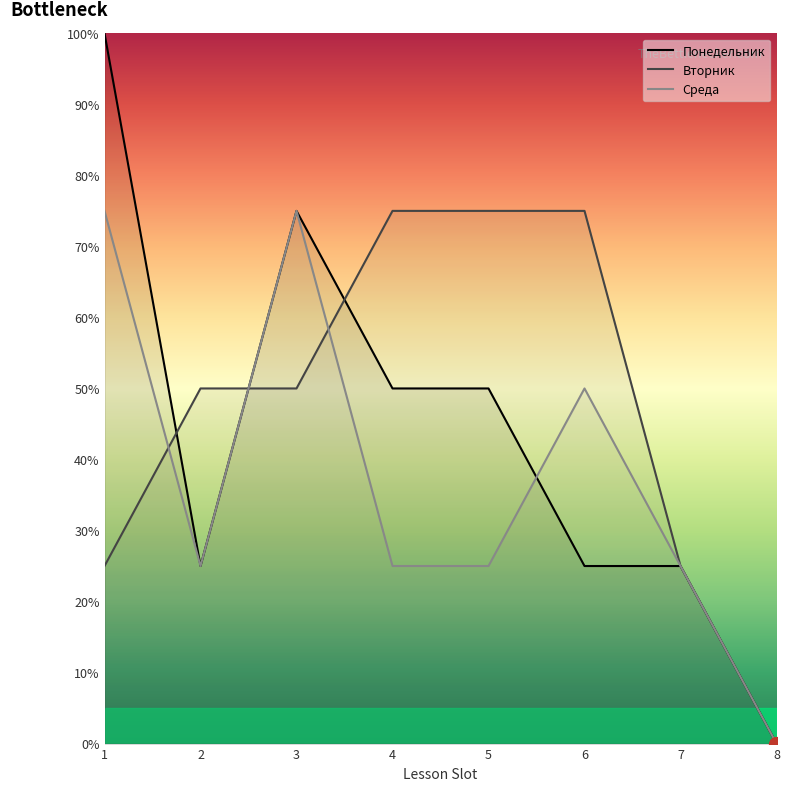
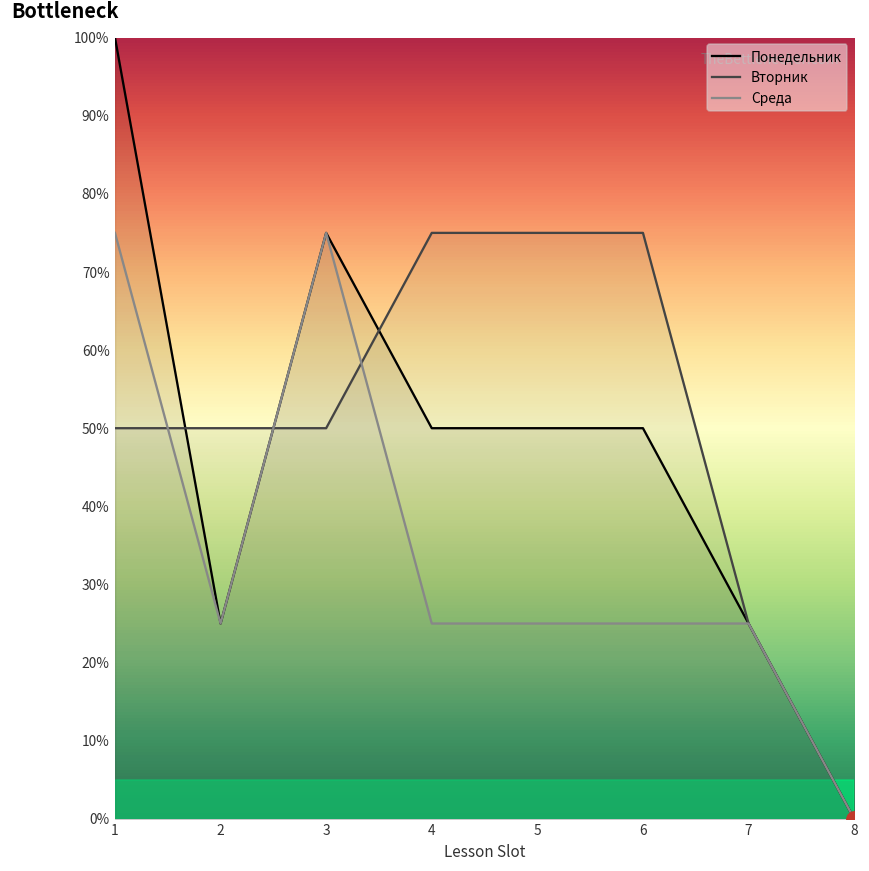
  {
    "Понедельник": {
      "1": "100%",
      "4": "50%",
      "5": "50%",
-     "6": "25%"
+     "6": "50%"
    },
    "Вторник": {
-     "1": "25%",
+     "1": "50%",
      "2": "50%",
      "3": "50%",
      "4": "75%",
      "5": "75%",
      "6": "75%"
    },
    "Среда": {
      "1": "75%",
      "4": "25%",
      "5": "25%",
-     "6": "50%"
+     "6": "25%"
    }
  }
